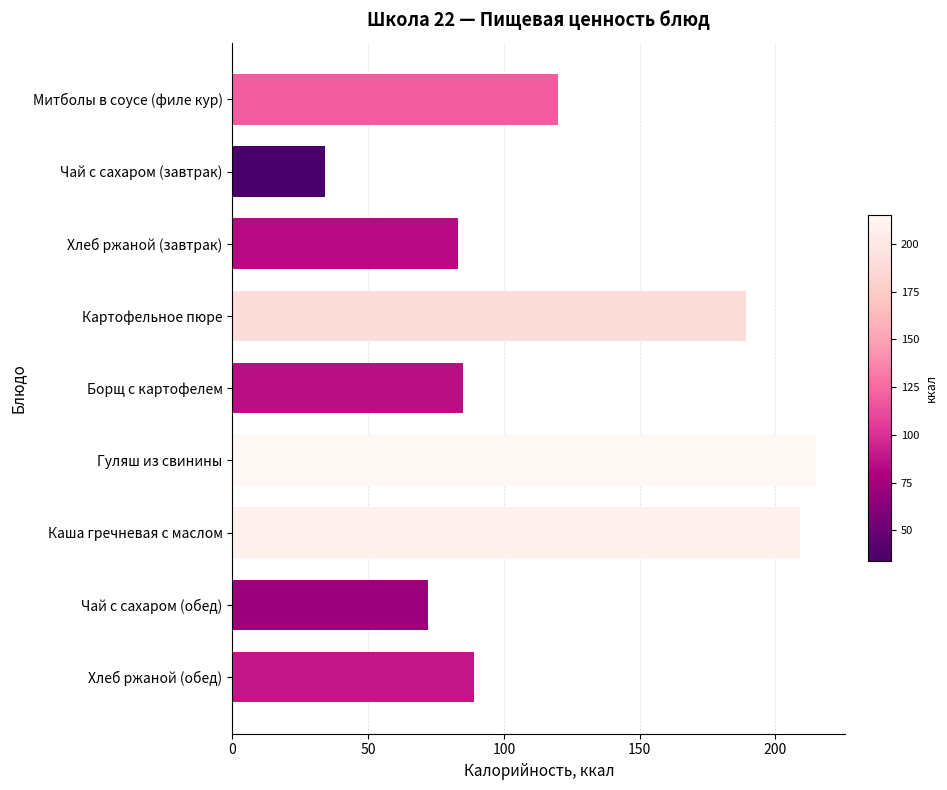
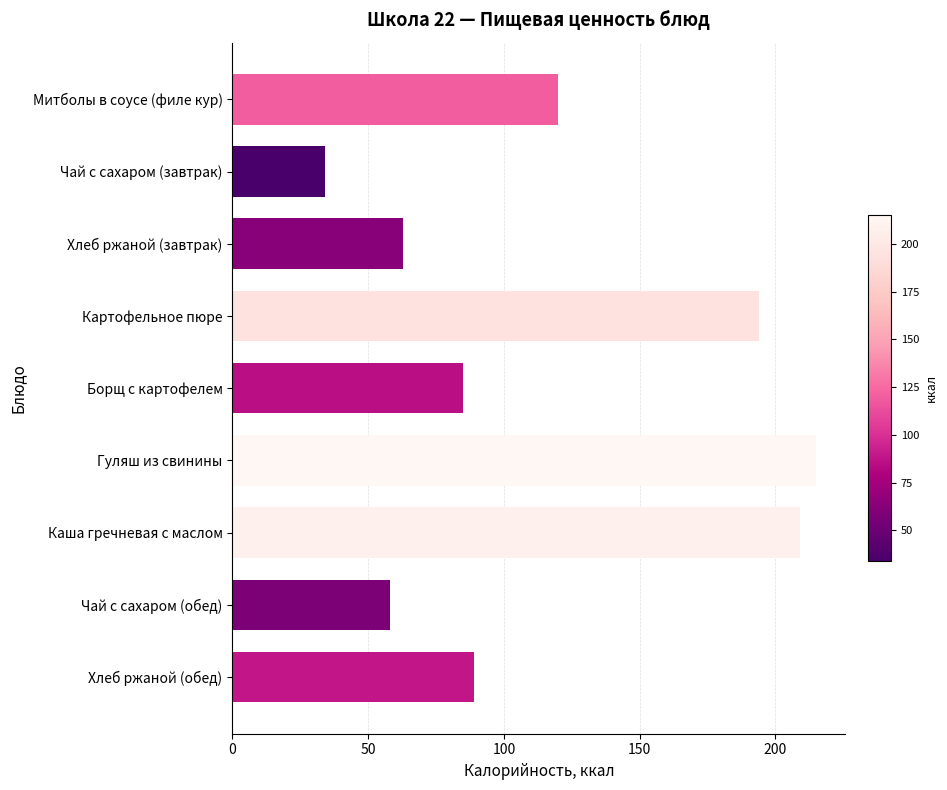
  {
    "Митболы в соусе (филе кур)": 120,
    "Чай с сахаром (завтрак)": 34,
-   "Хлеб ржаной (завтрак)": 83,
-   "Картофельное пюре": 189,
+   "Хлеб ржаной (завтрак)": 63,
+   "Картофельное пюре": 194,
    "Борщ с картофелем": 85,
    "Гуляш из свинины": 215,
    "Каша гречневая с маслом": 209,
-   "Чай с сахаром (обед)": 72,
+   "Чай с сахаром (обед)": 58,
    "Хлеб ржаной (обед)": 89
  }
